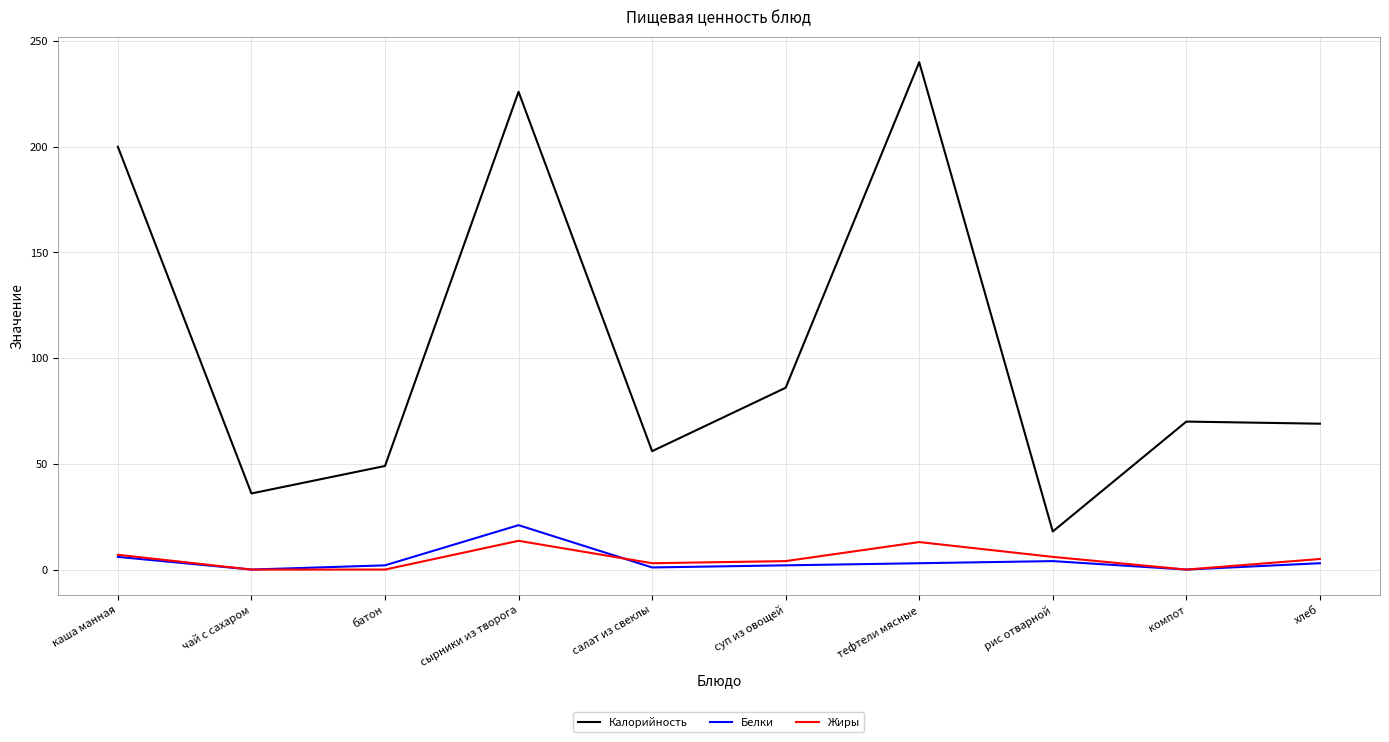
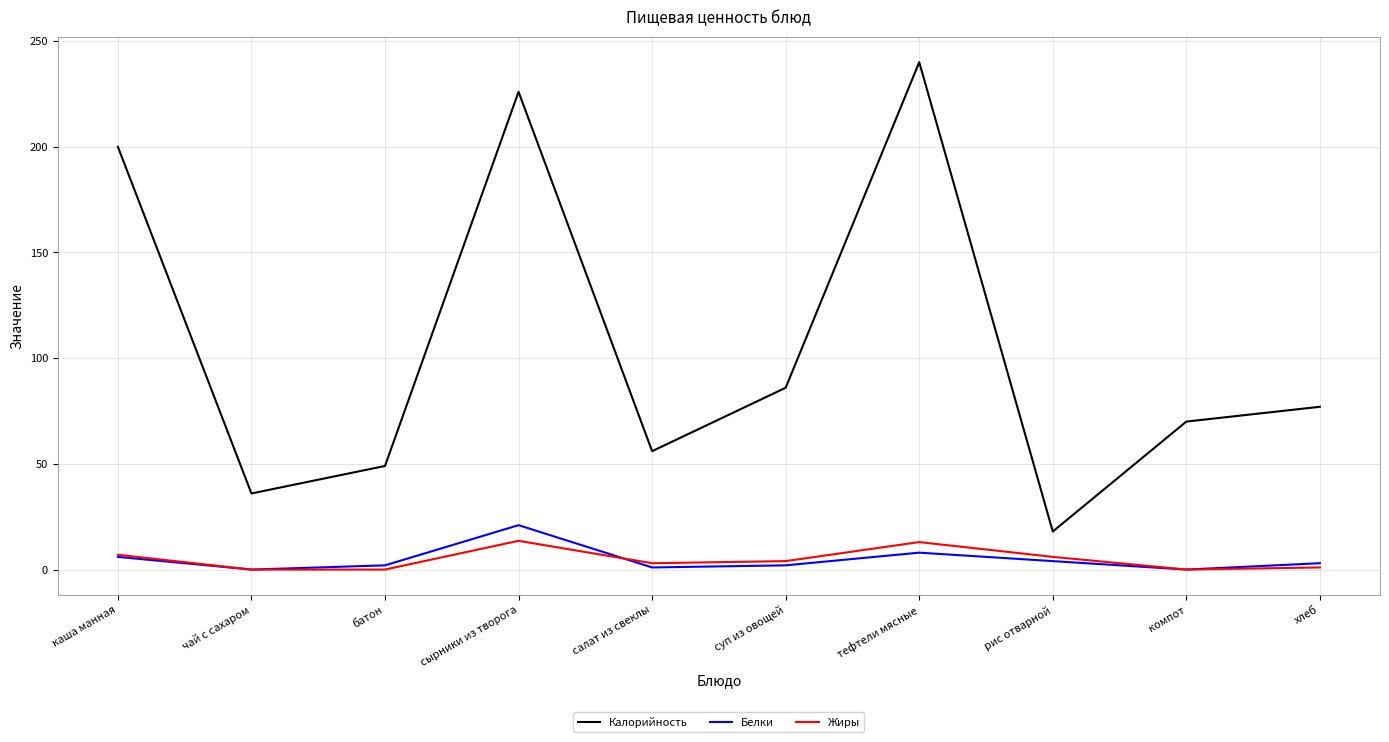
  {
    "Калорийность": {
      "каша манная": 200,
      "чай с сахаром": 36,
      "батон": 49,
      "сырники из творога": 226,
      "салат из свеклы": 56,
      "суп из овощей": 86,
      "тефтели мясные": 240,
      "рис отварной": 18,
      "компот": 70,
-     "хлеб": 69
+     "хлеб": 77
    },
    "Белки": {
      "батон": 2,
      "сырники из творога": 21,
      "салат из свеклы": 1,
      "суп из овощей": 2,
-     "тефтели мясные": 3,
+     "тефтели мясные": 8,
      "рис отварной": 4,
      "хлеб": 3
    },
    "Жиры": {
      "батон": 0,
      "сырники из творога": 14,
      "салат из свеклы": 3,
      "суп из овощей": 4,
      "тефтели мясные": 13,
      "рис отварной": 6,
-     "хлеб": 5
+     "хлеб": 1
    }
  }
